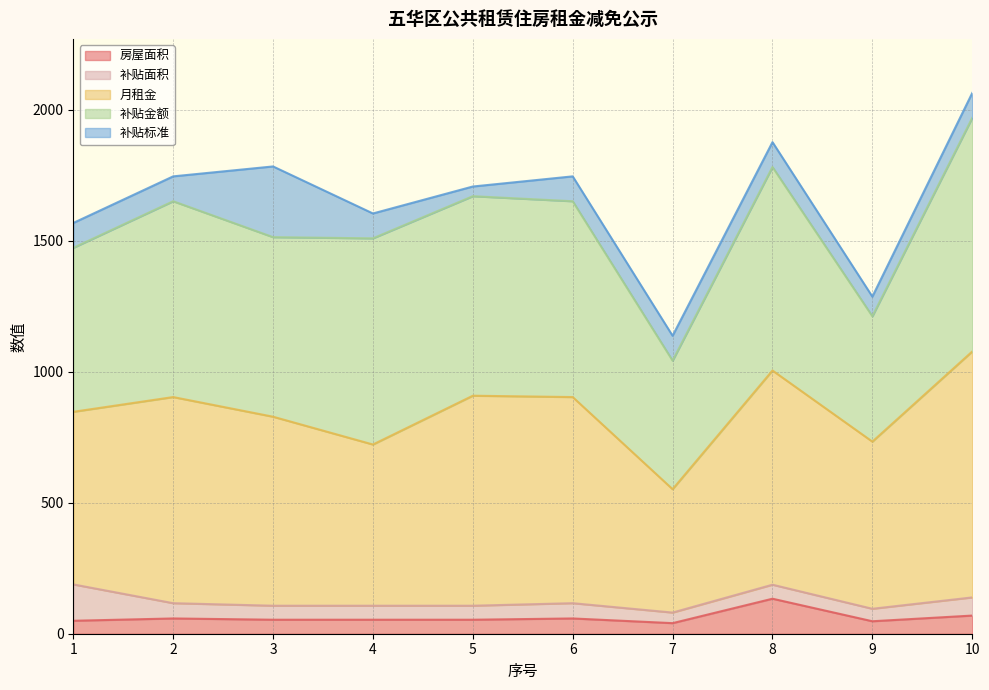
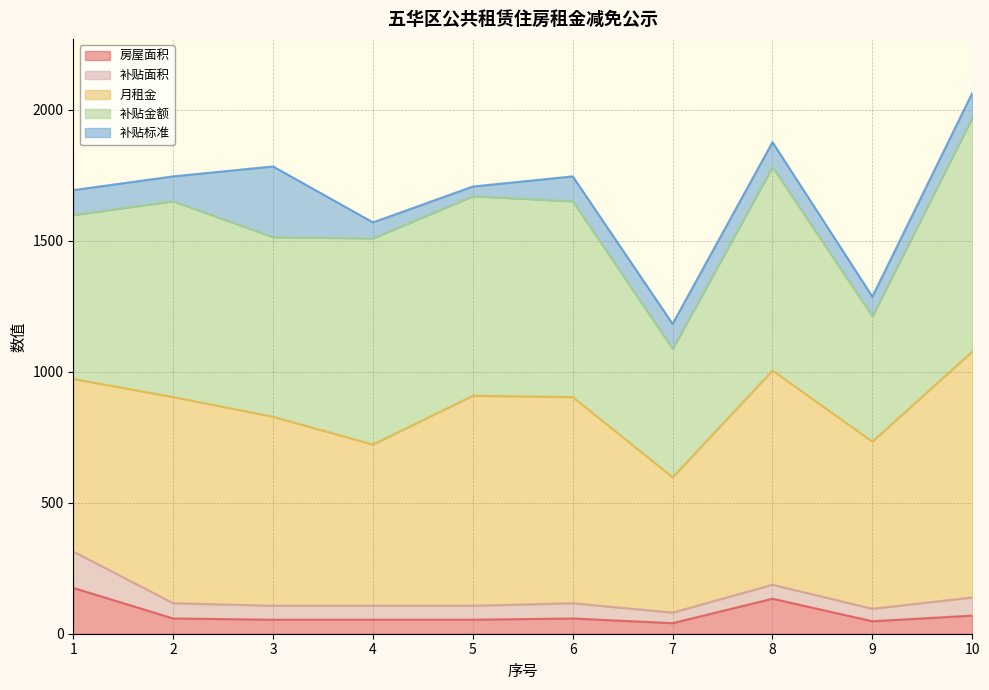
  {
    "房屋面积": {
-     "1": 50,
+     "1": 170,
      "2": 60,
      "3": 50,
      "4": 50,
      "5": 50,
      "6": 60,
      "7": 40,
      "8": 130,
      "9": 50,
      "10": 70
    },
    "月租金": {
      "1": 660,
      "2": 790,
      "3": 720,
      "4": 620,
      "5": 800,
      "6": 790,
-     "7": 470,
+     "7": 520,
      "8": 820,
      "9": 640,
      "10": 940
    },
    "补贴标准": {
      "1": 100,
      "2": 100,
      "3": 270,
-     "4": 100,
+     "4": 60,
      "5": 40,
      "6": 100,
      "7": 100,
      "8": 100,
      "9": 80,
      "10": 100
    }
  }
